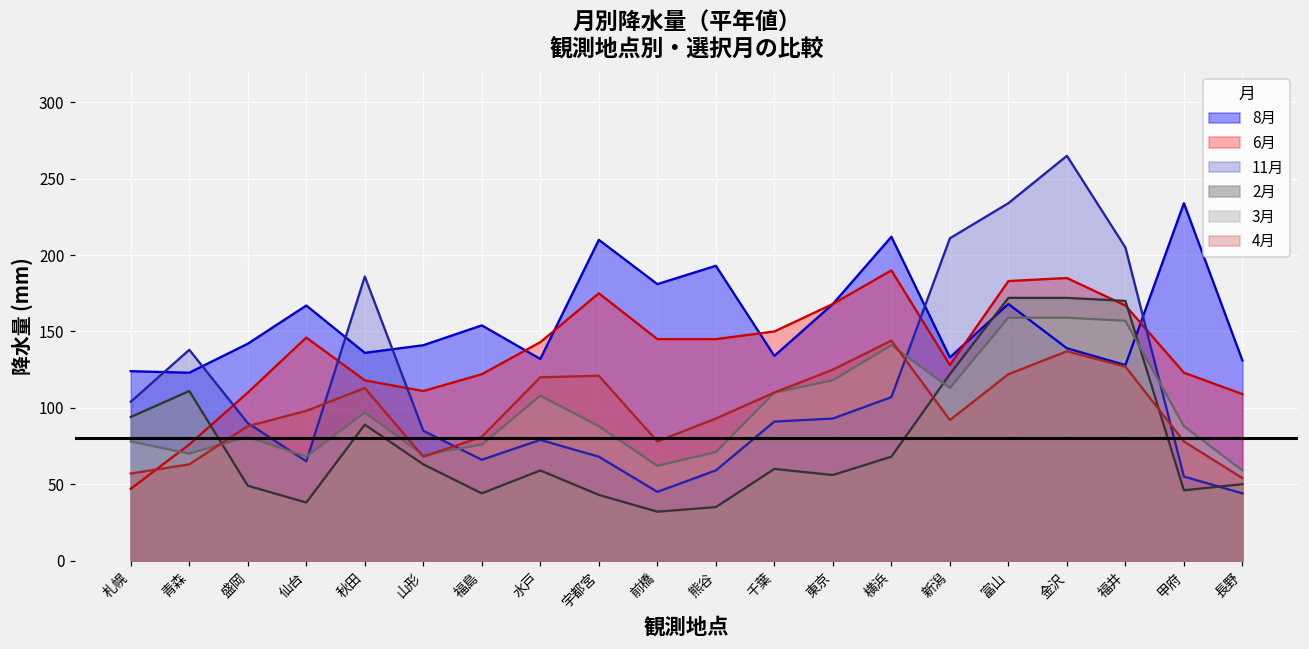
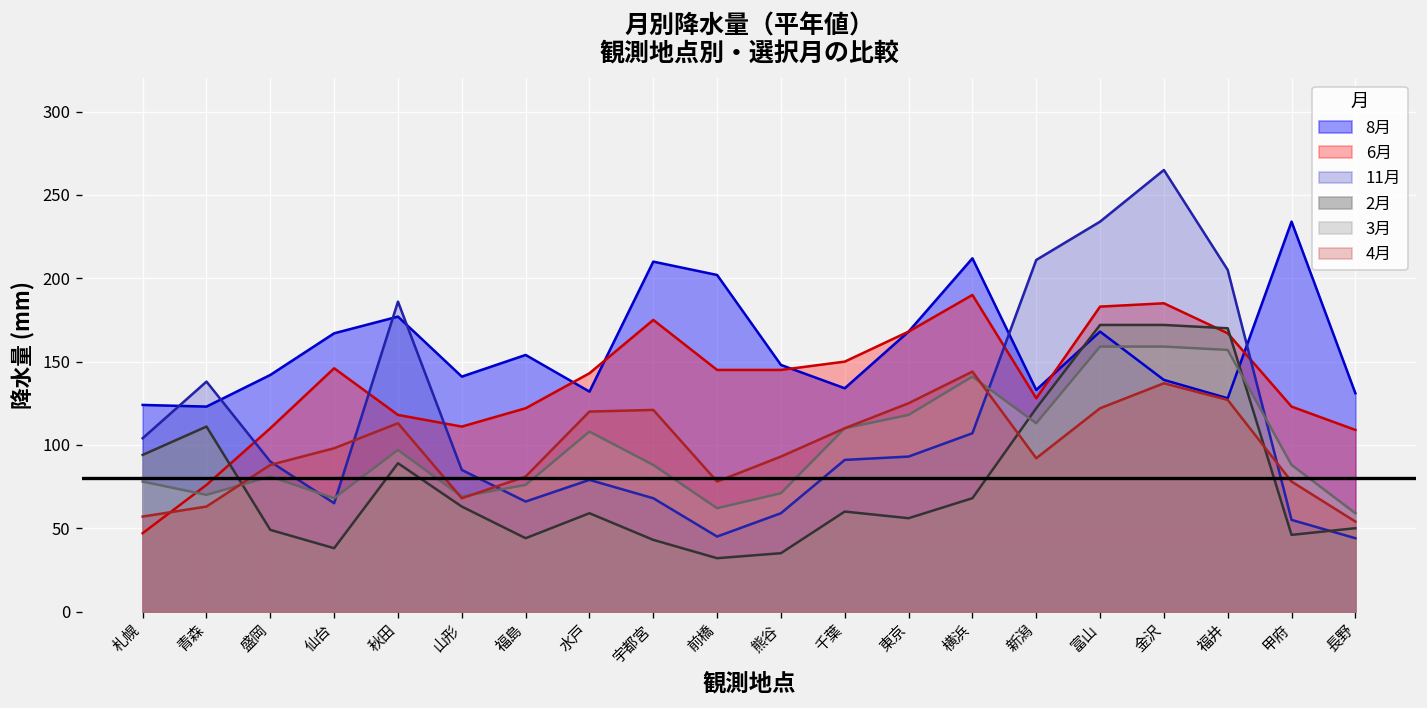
  {
    "8月": {
      "札幌": 124,
      "青森": 123,
      "盛岡": 142,
      "仙台": 167,
-     "秋田": 136,
+     "秋田": 177,
      "山形": 141,
      "福島": 154,
      "水戸": 132,
      "宇都宮": 210,
-     "前橋": 181,
-     "熊谷": 193,
+     "前橋": 202,
+     "熊谷": 148,
      "千葉": 134,
      "横浜": 212,
      "新潟": 133,
      "富山": 168,
      "金沢": 139,
      "甲府": 234,
      "長野": 131
    }
  }
